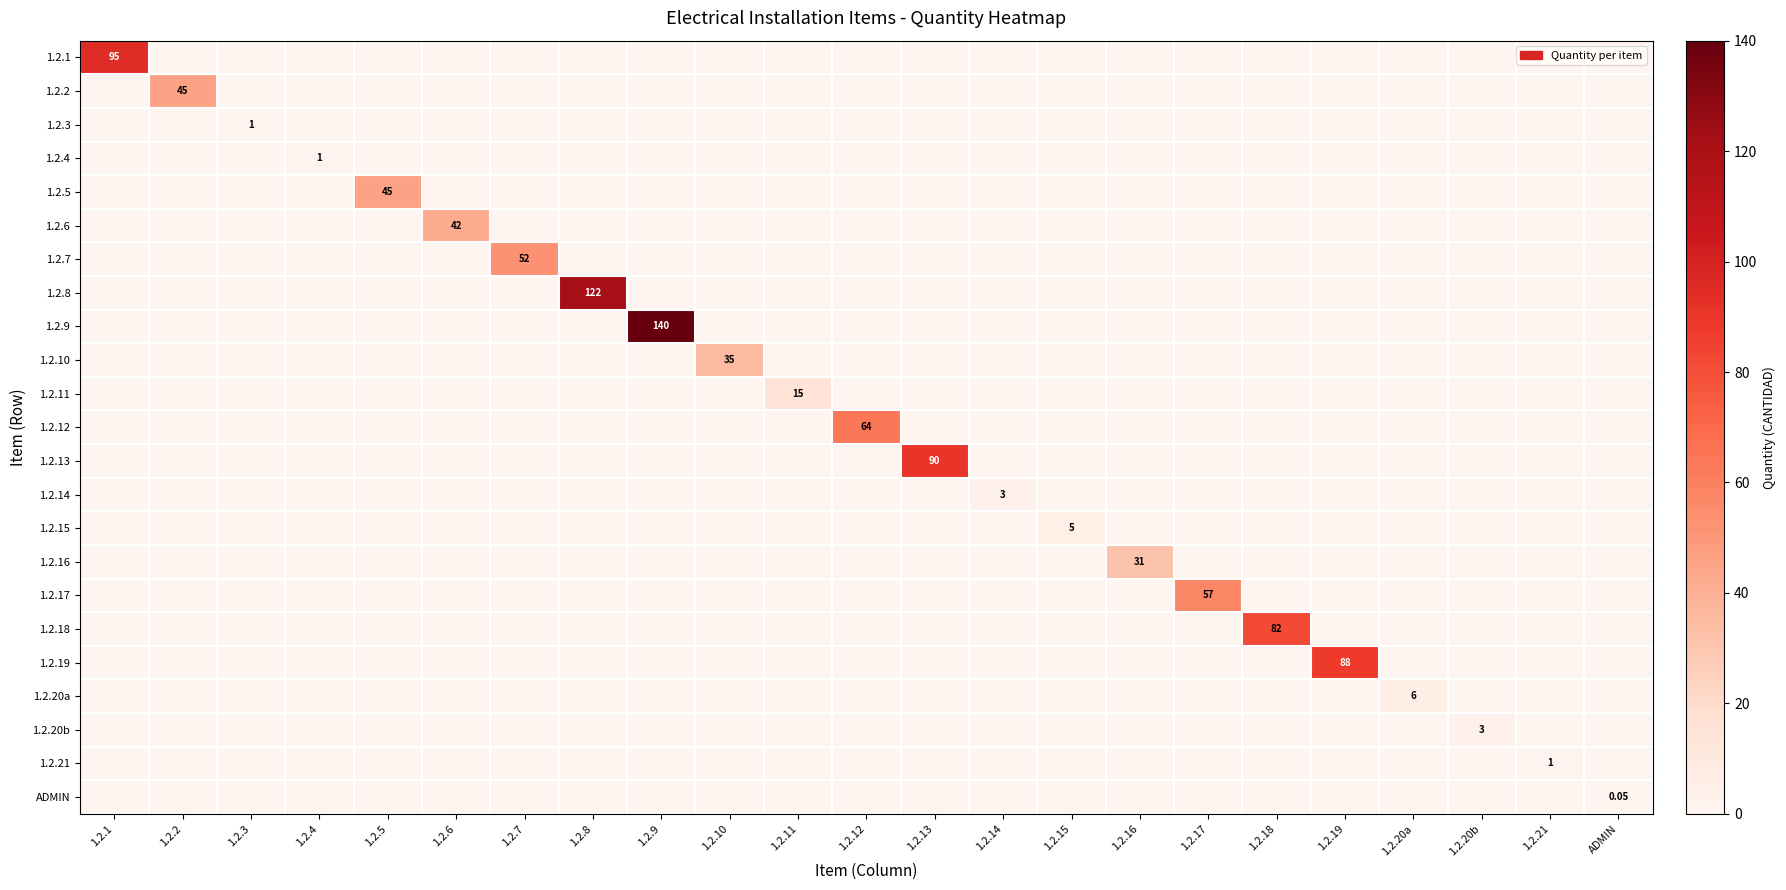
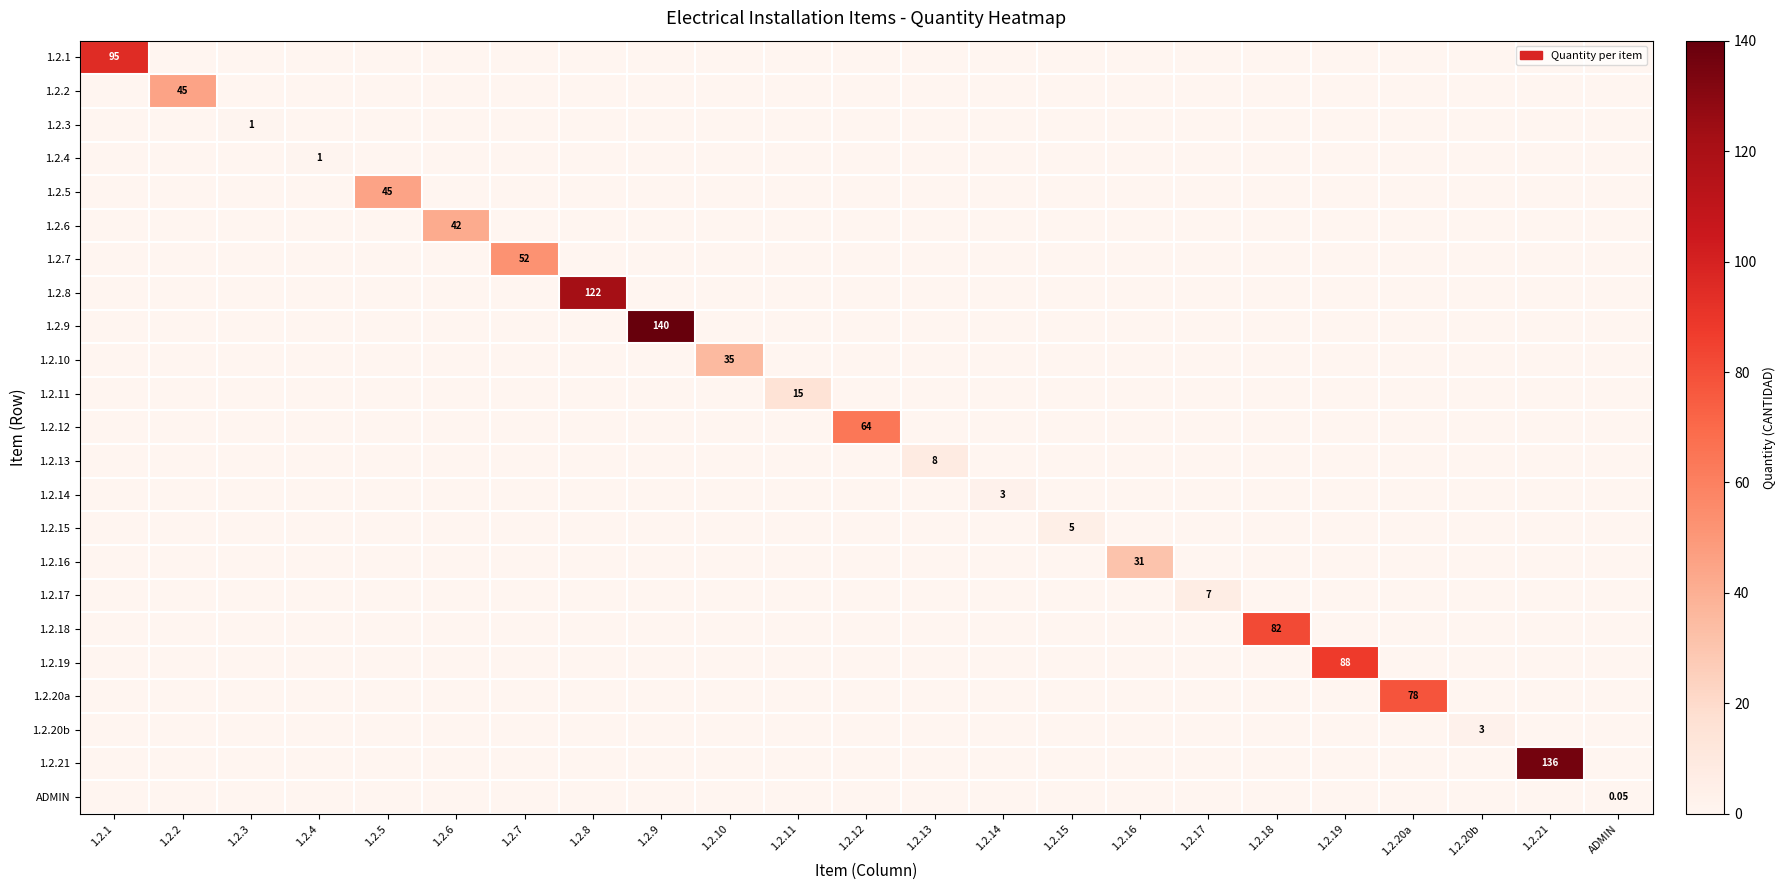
  {
    "1.2.1": {
      "1.2.1": 95
    },
    "1.2.2": {
      "1.2.2": 45
    },
    "1.2.3": {
      "1.2.3": 1
    },
    "1.2.4": {
      "1.2.4": 1
    },
    "1.2.5": {
      "1.2.5": 45
    },
    "1.2.6": {
      "1.2.6": 42
    },
    "1.2.7": {
      "1.2.7": 52
    },
    "1.2.8": {
      "1.2.8": 122
    },
    "1.2.9": {
      "1.2.9": 140
    },
    "1.2.10": {
      "1.2.10": 35
    },
    "1.2.11": {
      "1.2.11": 15
    },
    "1.2.12": {
      "1.2.12": 64
    },
    "1.2.13": {
-     "1.2.13": 90
+     "1.2.13": 8
    },
    "1.2.14": {
      "1.2.14": 3
    },
    "1.2.15": {
      "1.2.15": 5
    },
    "1.2.16": {
      "1.2.16": 31
    },
    "1.2.17": {
-     "1.2.17": 57
+     "1.2.17": 7
    },
    "1.2.18": {
      "1.2.18": 82
    },
    "1.2.19": {
      "1.2.19": 88
    },
    "1.2.20a": {
-     "1.2.20a": 6
+     "1.2.20a": 78
    },
    "1.2.20b": {
      "1.2.20b": 3
    },
    "1.2.21": {
-     "1.2.21": 1
+     "1.2.21": 136
    },
    "ADMIN": {
      "ADMIN": 0.05
    }
  }
